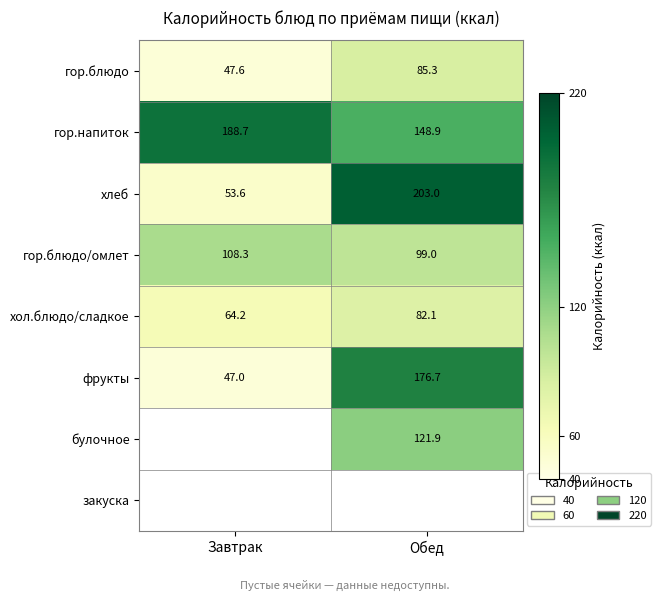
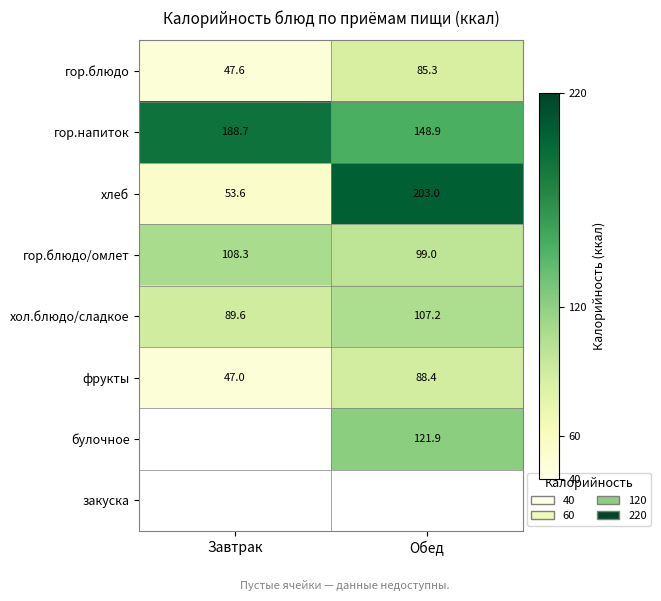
  {
    "гор.блюдо": {
      "Завтрак": 47.6,
      "Обед": 85.3
    },
    "гор.напиток": {
      "Завтрак": 188.7,
      "Обед": 148.9
    },
    "хлеб": {
      "Завтрак": 53.6,
      "Обед": 203.0
    },
    "гор.блюдо/омлет": {
      "Завтрак": 108.3,
      "Обед": 99.0
    },
    "хол.блюдо/сладкое": {
-     "Завтрак": 64.2,
-     "Обед": 82.1
+     "Завтрак": 89.6,
+     "Обед": 107.2
    },
    "фрукты": {
      "Завтрак": 47.0,
-     "Обед": 176.7
+     "Обед": 88.4
    },
    "булочное": {
      "Обед": 121.9
    }
  }
